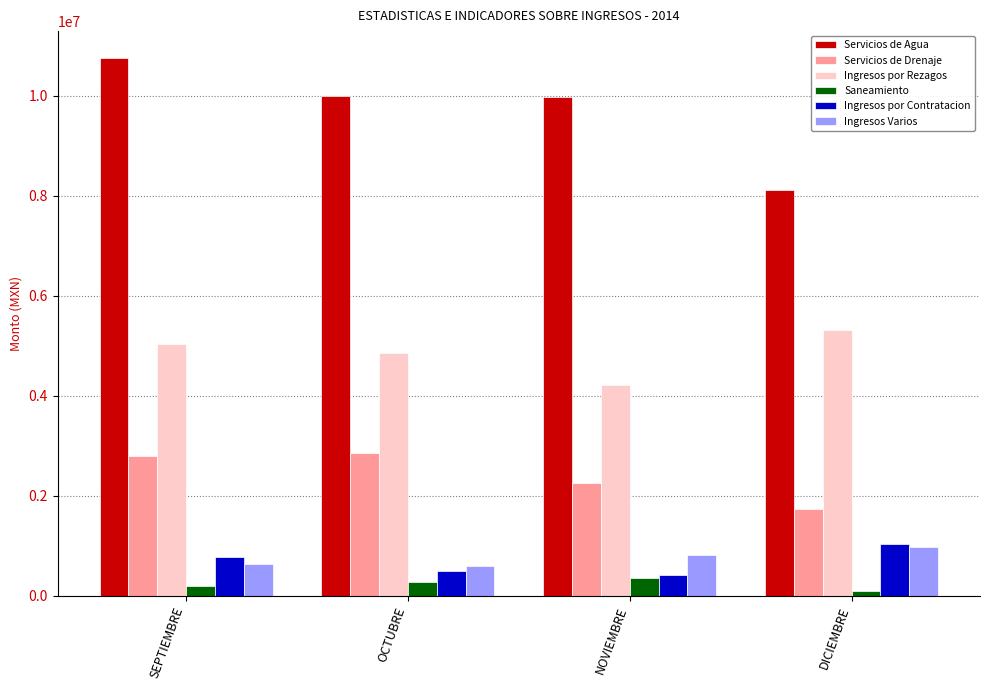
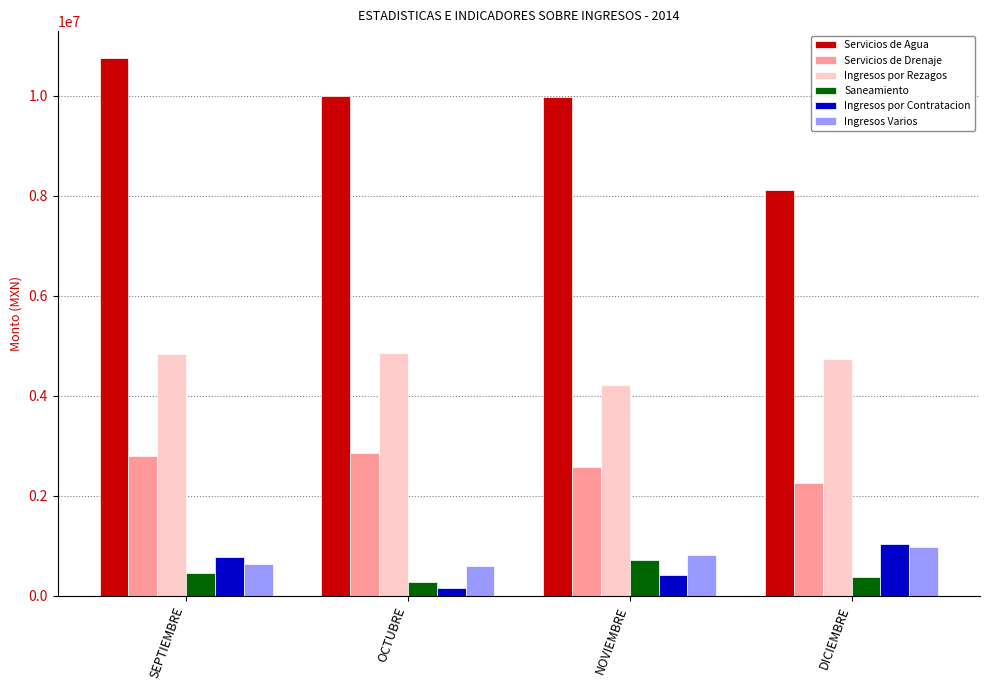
  {
    "Servicios de Agua": {
      "SEPTIEMBRE": 10800000,
      "OCTUBRE": 10000000,
      "NOVIEMBRE": 10000000,
      "DICIEMBRE": 8100000
    },
    "Servicios de Drenaje": {
      "SEPTIEMBRE": 2800000,
      "OCTUBRE": 2800000,
-     "NOVIEMBRE": 2300000,
-     "DICIEMBRE": 1700000
+     "NOVIEMBRE": 2600000,
+     "DICIEMBRE": 2300000
    },
    "Ingresos por Rezagos": {
-     "SEPTIEMBRE": 5000000,
+     "SEPTIEMBRE": 4800000,
      "OCTUBRE": 4900000,
      "NOVIEMBRE": 4200000,
-     "DICIEMBRE": 5300000
+     "DICIEMBRE": 4700000
    },
    "Saneamiento": {
-     "SEPTIEMBRE": 200000,
+     "SEPTIEMBRE": 500000,
      "OCTUBRE": 300000,
-     "NOVIEMBRE": 300000,
-     "DICIEMBRE": 100000
+     "NOVIEMBRE": 700000,
+     "DICIEMBRE": 400000
    },
    "Ingresos por Contratacion": {
      "SEPTIEMBRE": 800000,
-     "OCTUBRE": 500000,
+     "OCTUBRE": 200000,
      "NOVIEMBRE": 400000,
      "DICIEMBRE": 1000000
    },
    "Ingresos Varios": {
      "SEPTIEMBRE": 600000,
      "OCTUBRE": 600000,
      "NOVIEMBRE": 800000,
      "DICIEMBRE": 1000000
    }
  }
